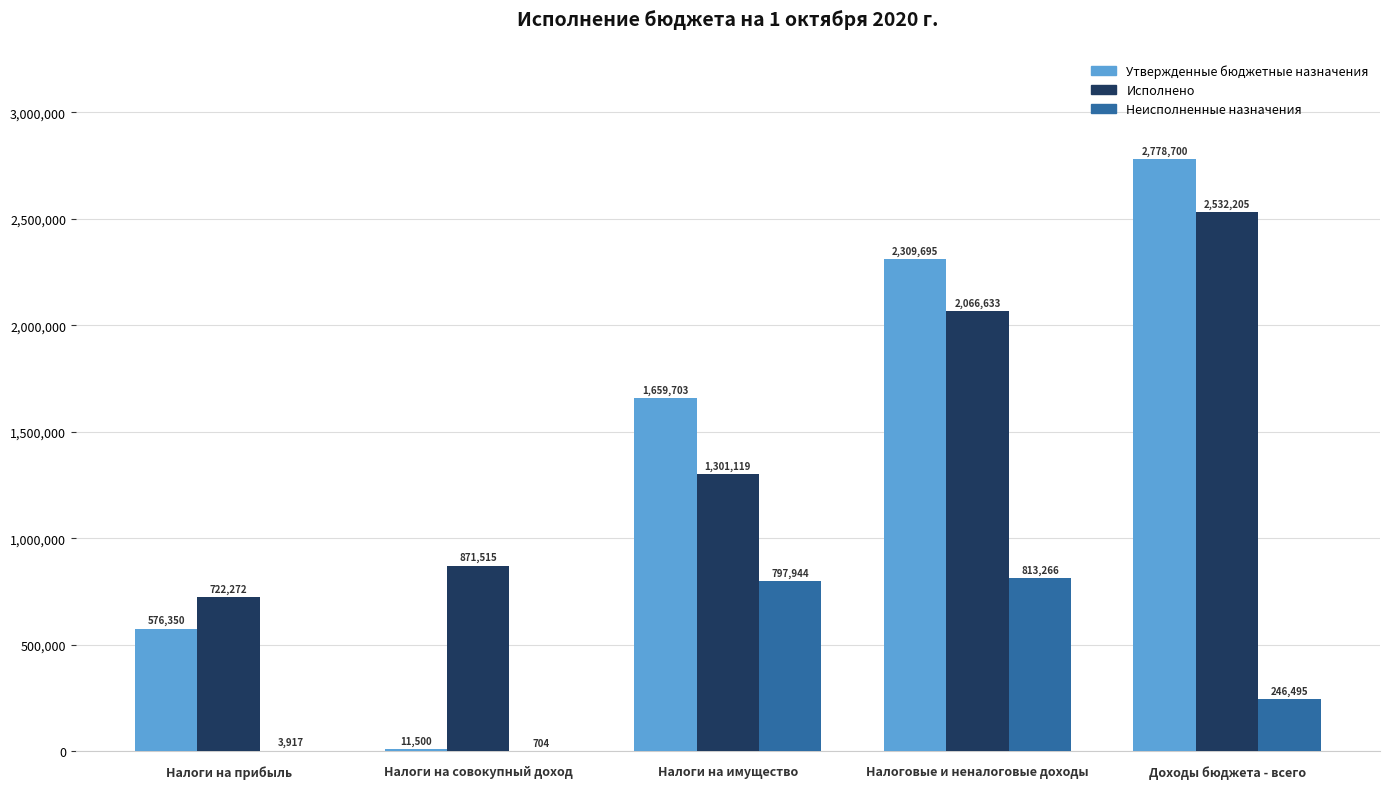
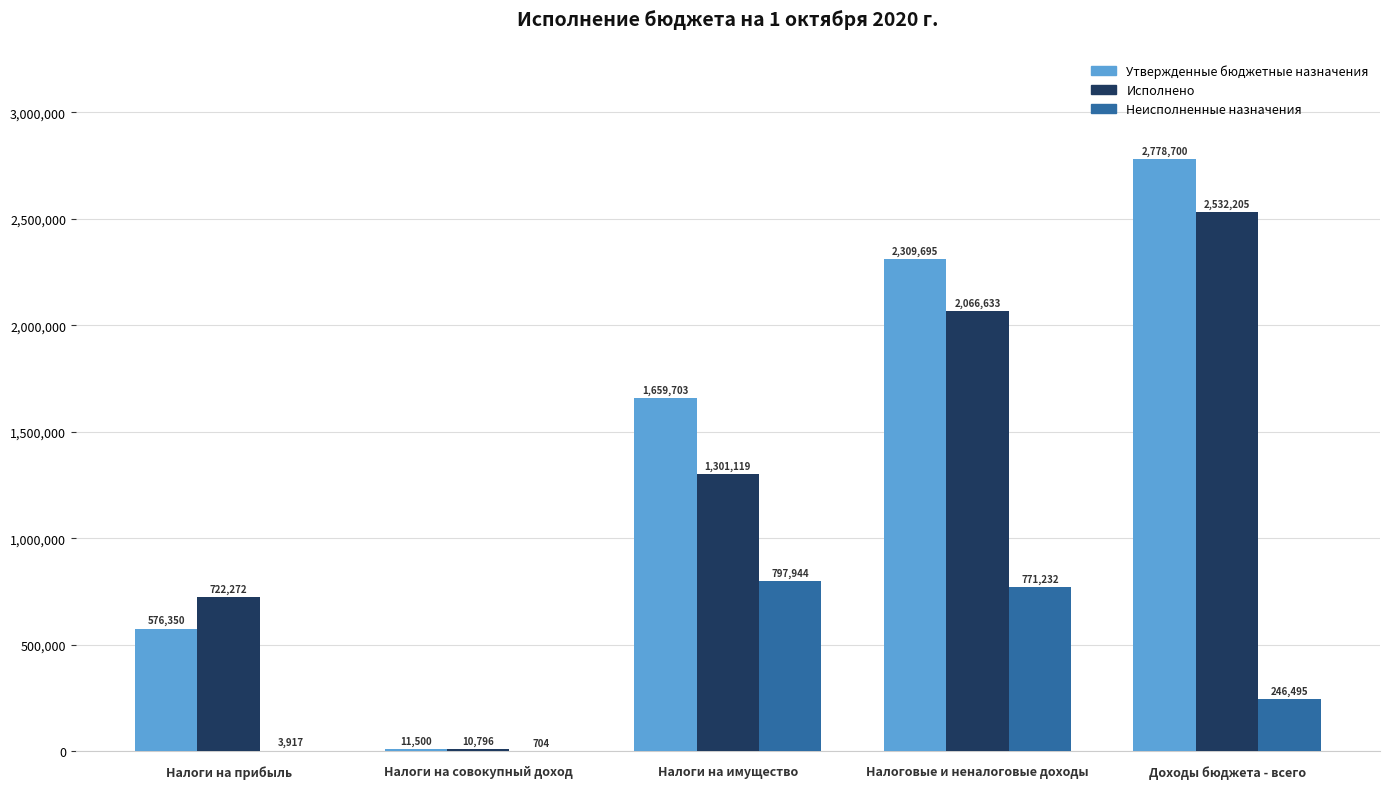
  {
    "Утвержденные бюджетные назначения": {
      "Налоги на прибыль": "576,350",
      "Налоги на совокупный доход": "11,500",
      "Налоги на имущество": "1,659,703",
      "Налоговые и неналоговые доходы": "2,309,695",
      "Доходы бюджета - всего": "2,778,700"
    },
    "Исполнено": {
      "Налоги на прибыль": "722,272",
-     "Налоги на совокупный доход": "871,515",
+     "Налоги на совокупный доход": "10,796",
      "Налоги на имущество": "1,301,119",
      "Налоговые и неналоговые доходы": "2,066,633",
      "Доходы бюджета - всего": "2,532,205"
    },
    "Неисполненные назначения": {
      "Налоги на прибыль": "3,917",
      "Налоги на совокупный доход": "704",
      "Налоги на имущество": "797,944",
-     "Налоговые и неналоговые доходы": "813,266",
+     "Налоговые и неналоговые доходы": "771,232",
      "Доходы бюджета - всего": "246,495"
    }
  }
